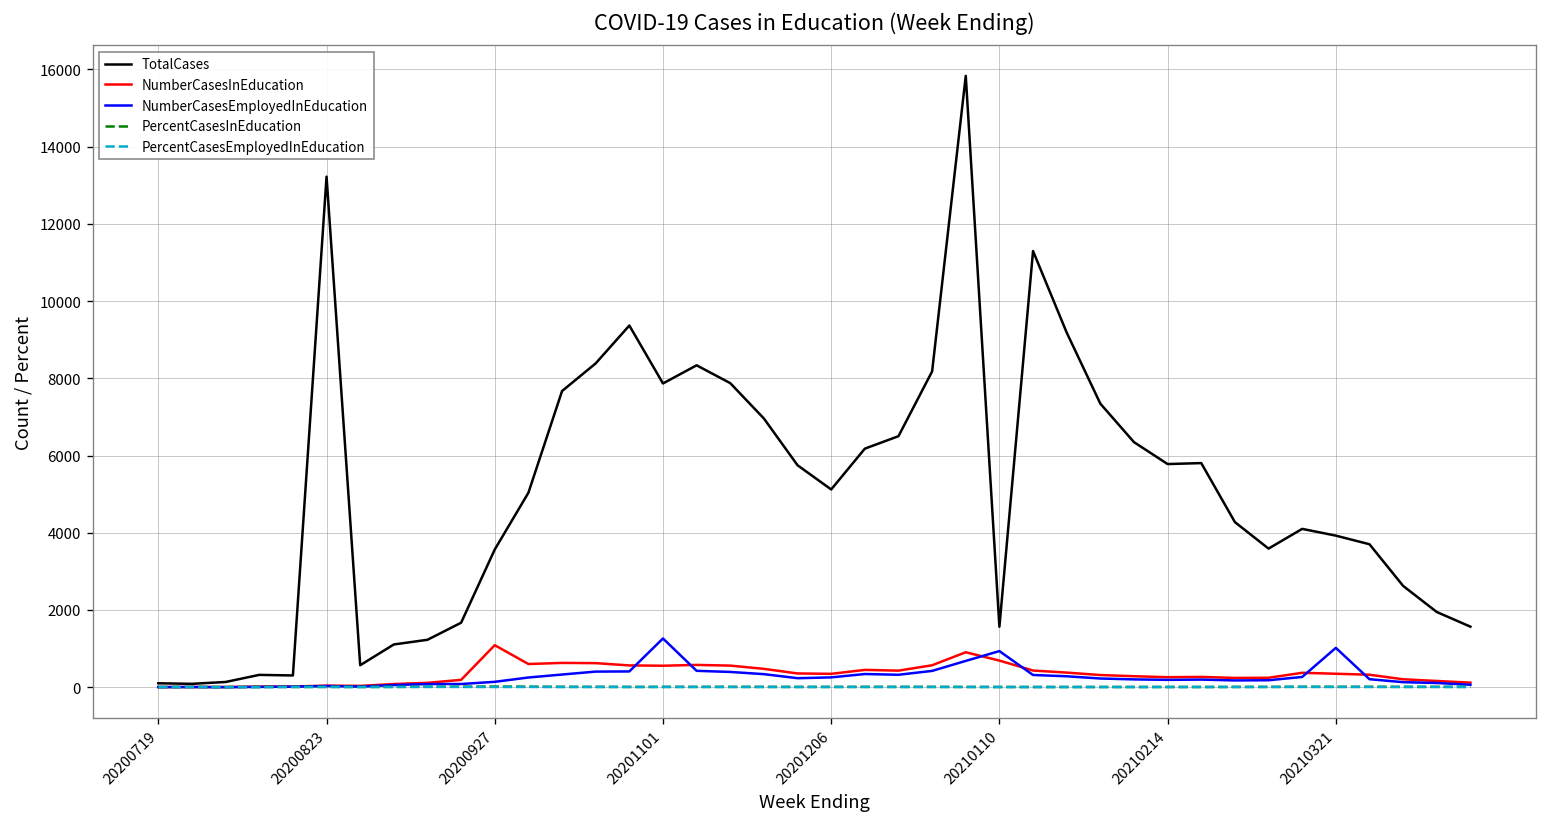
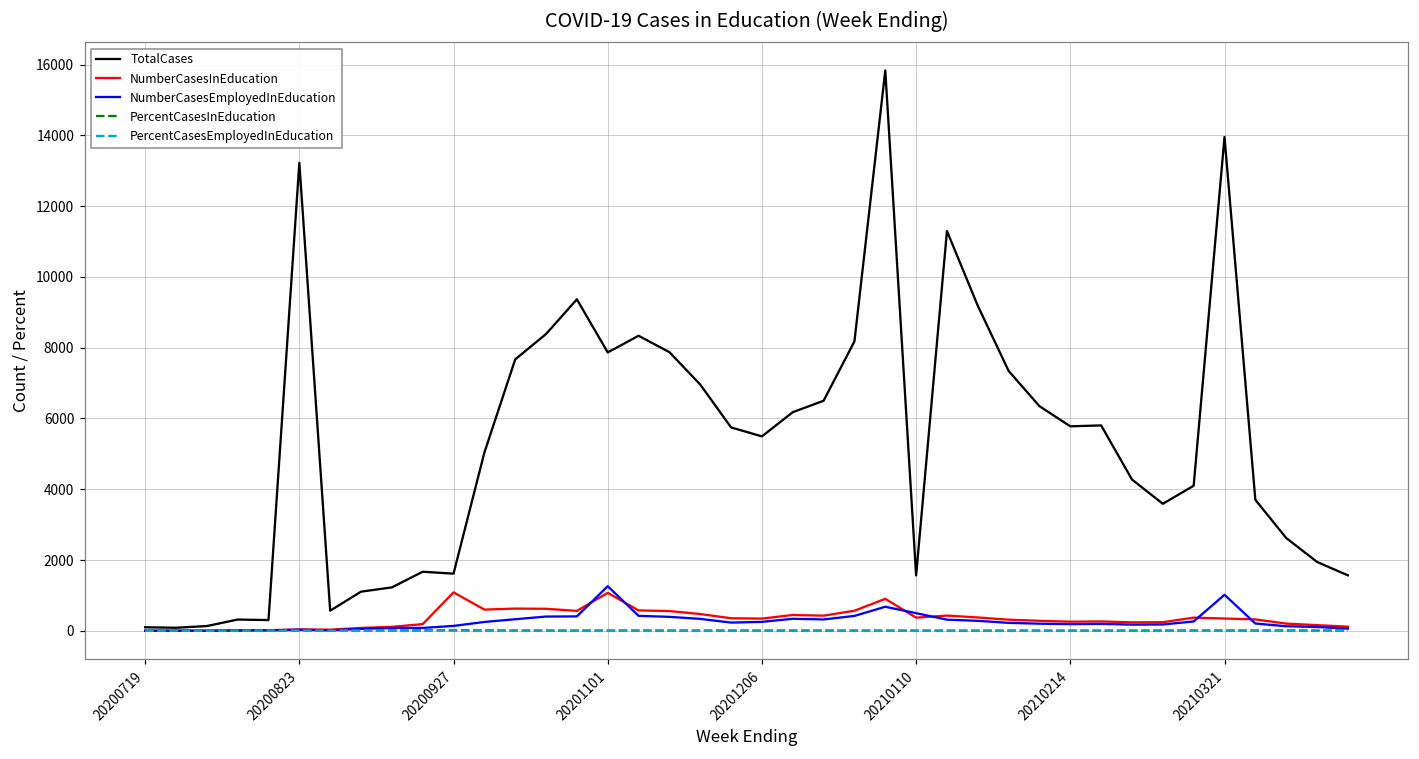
  {
    "TotalCases": {
      "20200719": 100,
      "20200823": 13200,
-     "20200927": 3600,
+     "20200927": 1600,
      "20201101": 7900,
-     "20201206": 5100,
+     "20201206": 5500,
      "20210110": 1600,
      "20210214": 5800,
-     "20210321": 3900
+     "20210321": 14000
    },
    "NumberCasesInEducation": {
      "20200927": 1100,
-     "20201101": 600,
+     "20201101": 1100,
      "20201206": 300,
-     "20210110": 700,
+     "20210110": 400,
      "20210321": 300
    },
    "NumberCasesEmployedInEducation": {
      "20200927": 100,
      "20201101": 1300,
      "20201206": 300,
-     "20210110": 900,
+     "20210110": 500,
      "20210321": 1000
    }
  }
